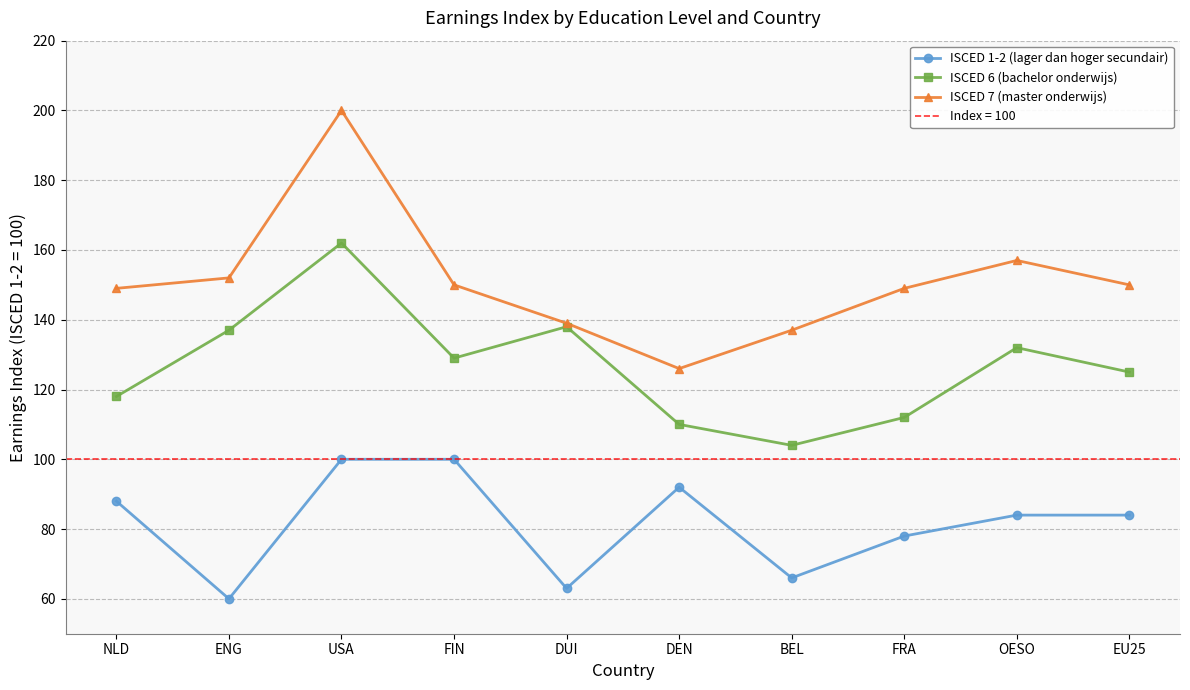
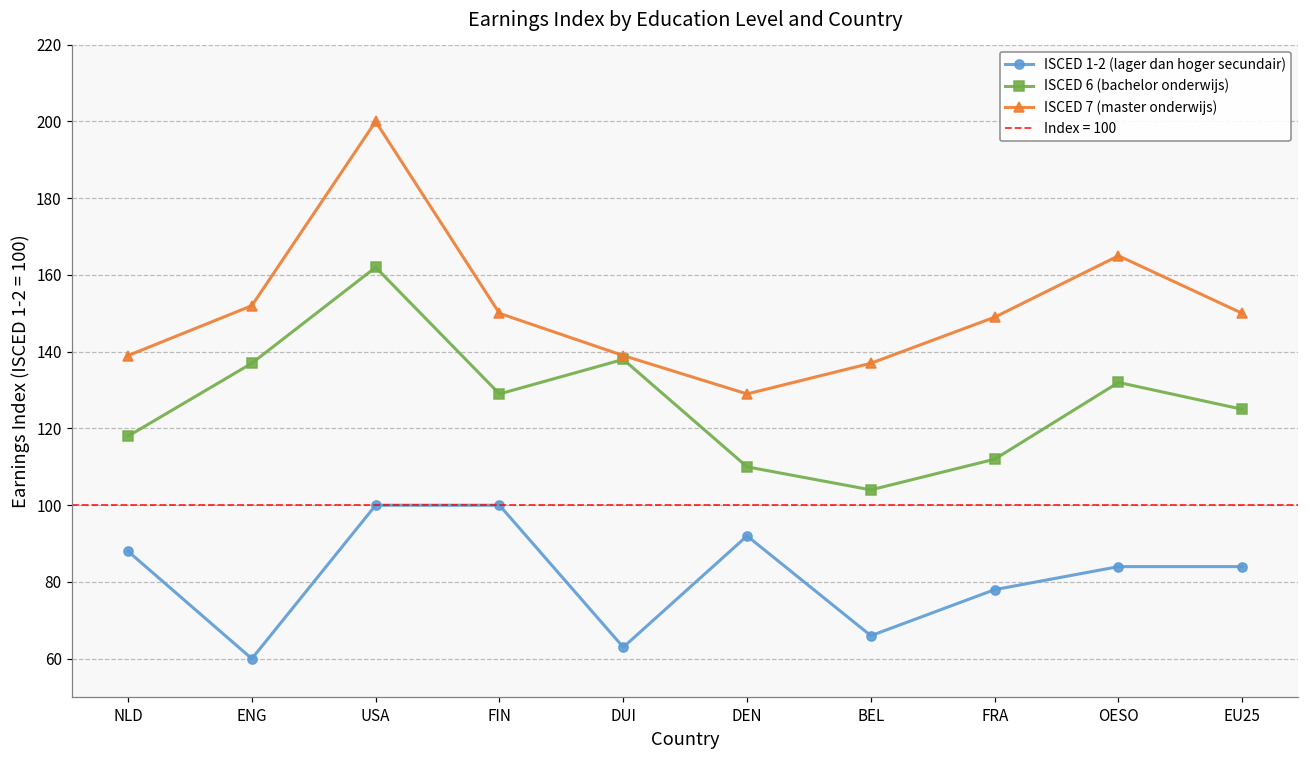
  {
    "ISCED 1-2 (lager dan hoger secundair)": {
      "NLD": 88,
      "ENG": 60,
      "USA": 100,
      "FIN": 100,
      "DUI": 63,
      "DEN": 92,
      "BEL": 66,
      "FRA": 78,
      "OESO": 84,
      "EU25": 84
    },
    "ISCED 6 (bachelor onderwijs)": {
      "NLD": 118,
      "ENG": 137,
      "USA": 162,
      "FIN": 129,
      "DUI": 138,
      "DEN": 110,
      "BEL": 104,
      "FRA": 112,
      "OESO": 132,
      "EU25": 125
    },
    "ISCED 7 (master onderwijs)": {
-     "NLD": 149,
+     "NLD": 139,
      "ENG": 152,
      "USA": 200,
      "FIN": 150,
      "DUI": 139,
-     "DEN": 126,
+     "DEN": 129,
      "BEL": 137,
      "FRA": 149,
-     "OESO": 157,
+     "OESO": 165,
      "EU25": 150
    }
  }
